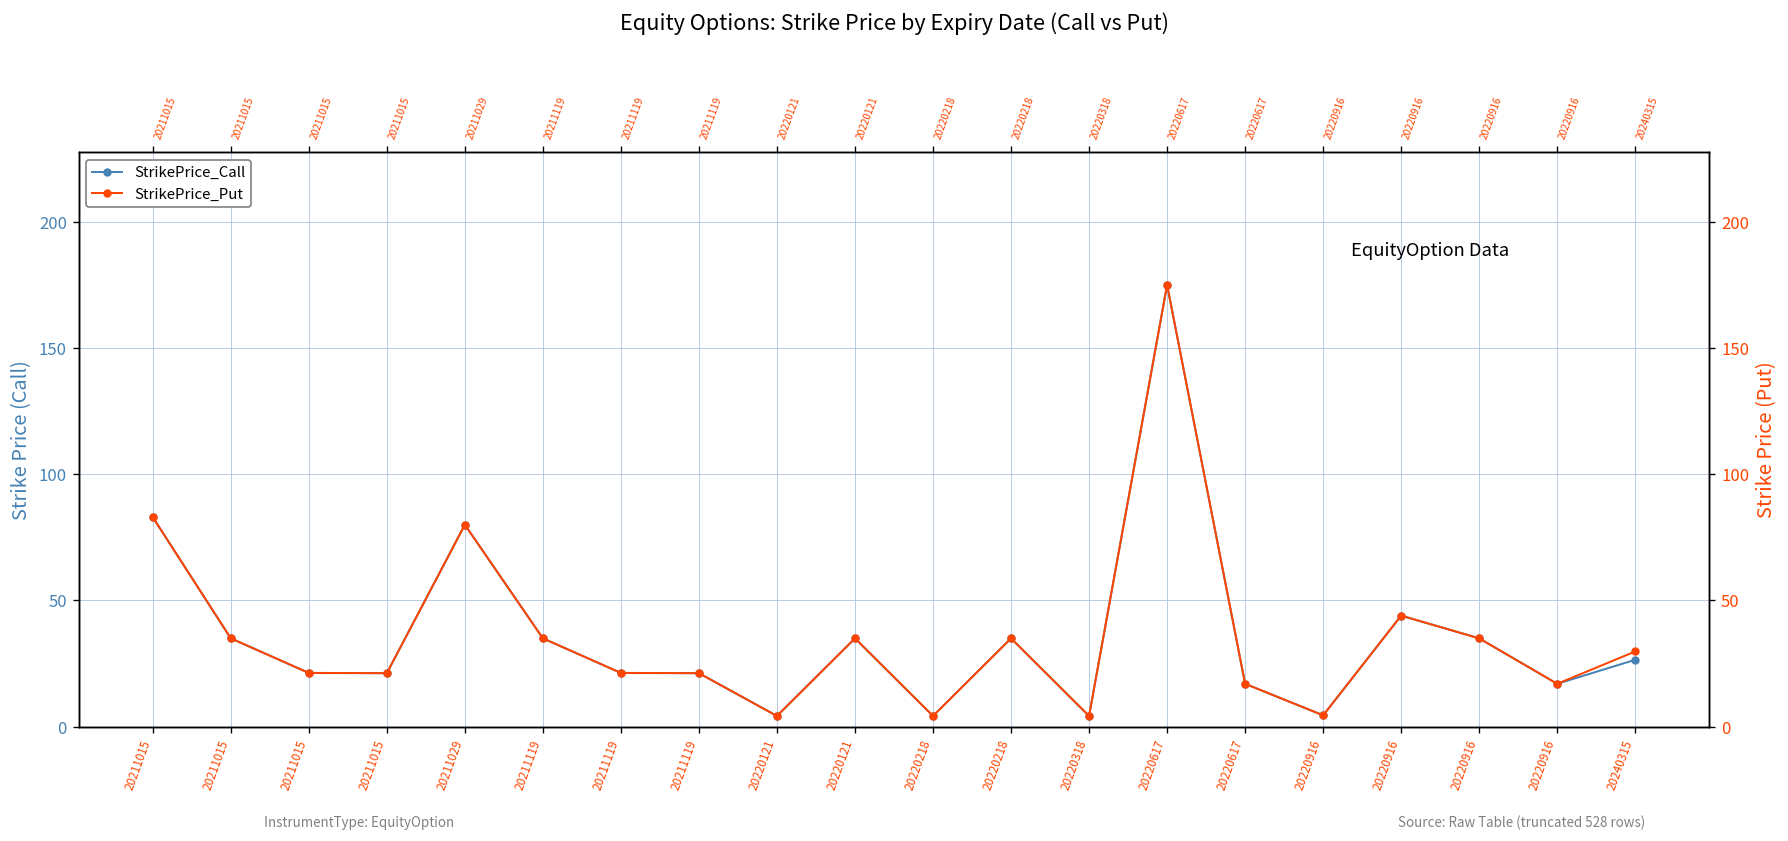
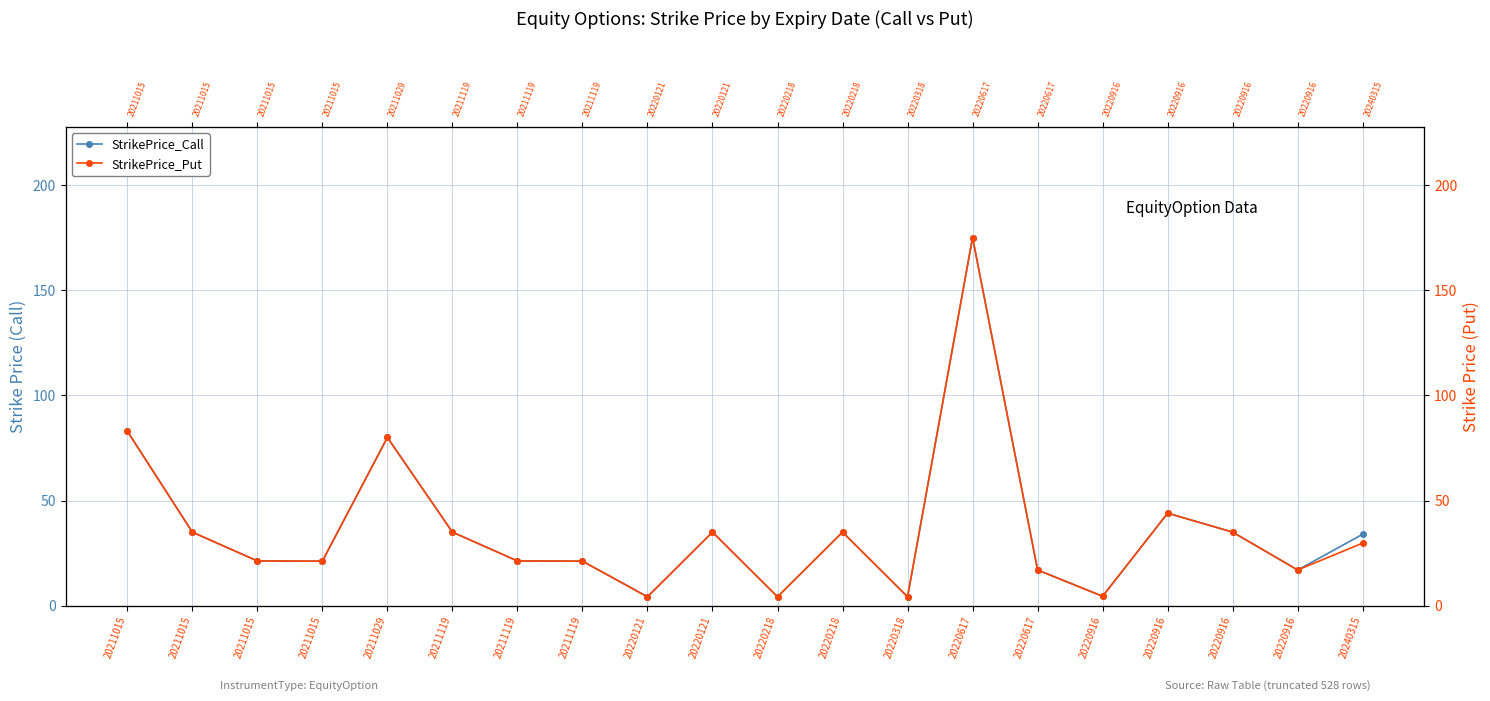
  {
    "StrikePrice_Call": {
      "20211029": 80,
      "20220318": 4,
-     "20240315": 27
+     "20240315": 34
    },
    "StrikePrice_Put": {
      "20211029": 80,
      "20220318": 4,
      "20240315": 30
    }
  }
